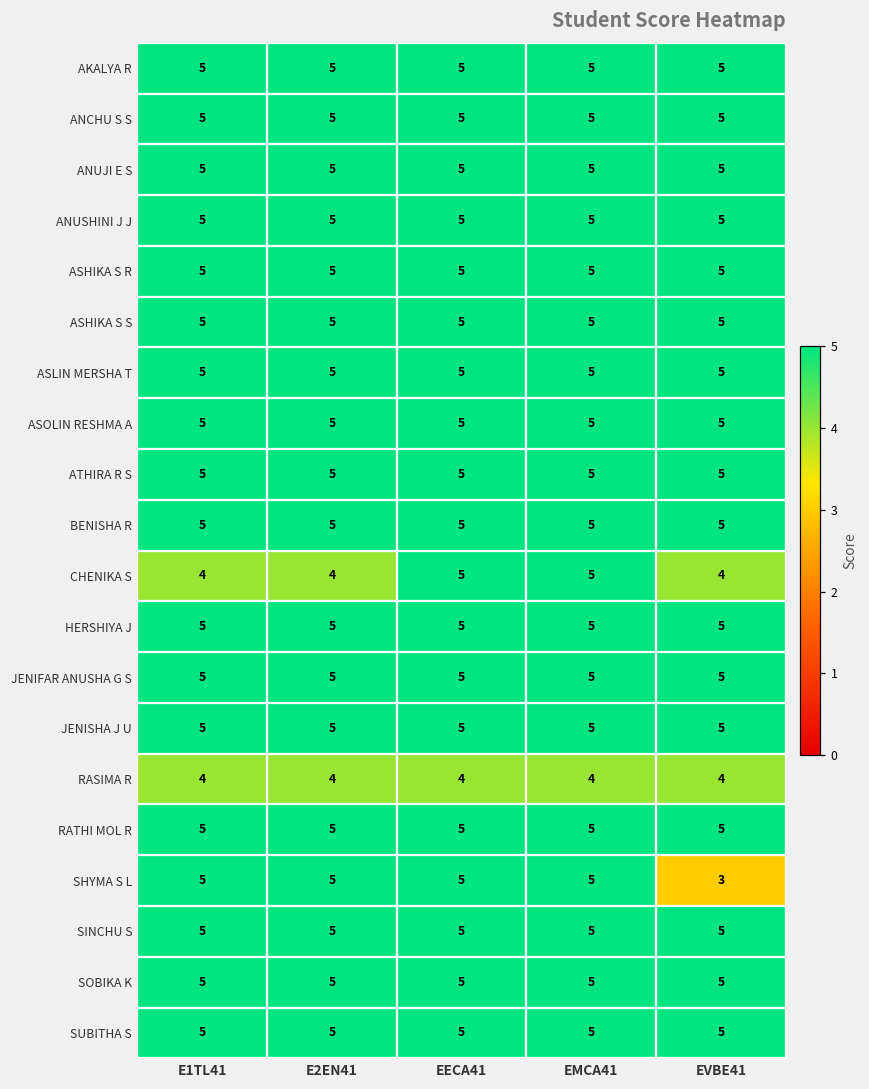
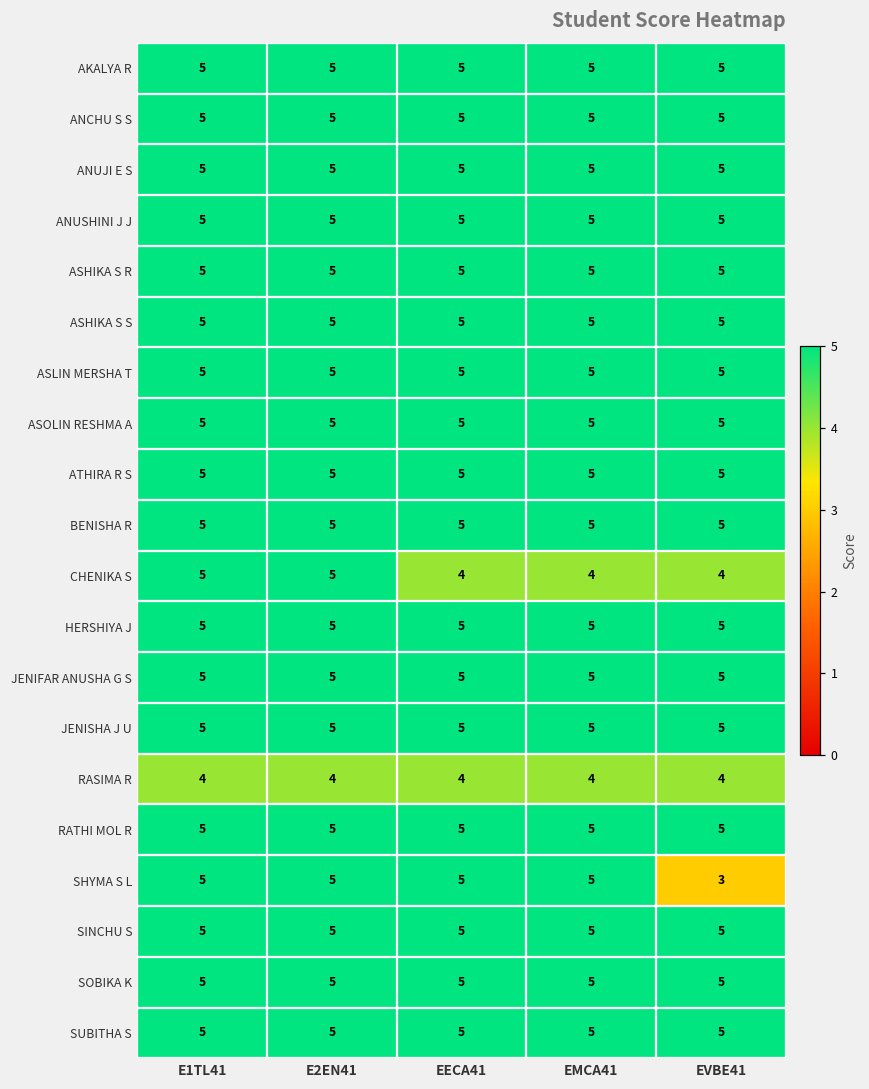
  {
    "AKALYA R": {
      "E1TL41": 5,
      "E2EN41": 5,
      "EECA41": 5,
      "EMCA41": 5,
      "EVBE41": 5
    },
    "ANCHU S S": {
      "E1TL41": 5,
      "E2EN41": 5,
      "EECA41": 5,
      "EMCA41": 5,
      "EVBE41": 5
    },
    "ANUJI E S": {
      "E1TL41": 5,
      "E2EN41": 5,
      "EECA41": 5,
      "EMCA41": 5,
      "EVBE41": 5
    },
    "ANUSHINI J J": {
      "E1TL41": 5,
      "E2EN41": 5,
      "EECA41": 5,
      "EMCA41": 5,
      "EVBE41": 5
    },
    "ASHIKA S R": {
      "E1TL41": 5,
      "E2EN41": 5,
      "EECA41": 5,
      "EMCA41": 5,
      "EVBE41": 5
    },
    "ASHIKA S S": {
      "E1TL41": 5,
      "E2EN41": 5,
      "EECA41": 5,
      "EMCA41": 5,
      "EVBE41": 5
    },
    "ASLIN MERSHA T": {
      "E1TL41": 5,
      "E2EN41": 5,
      "EECA41": 5,
      "EMCA41": 5,
      "EVBE41": 5
    },
    "ASOLIN RESHMA A": {
      "E1TL41": 5,
      "E2EN41": 5,
      "EECA41": 5,
      "EMCA41": 5,
      "EVBE41": 5
    },
    "ATHIRA R S": {
      "E1TL41": 5,
      "E2EN41": 5,
      "EECA41": 5,
      "EMCA41": 5,
      "EVBE41": 5
    },
    "BENISHA R": {
      "E1TL41": 5,
      "E2EN41": 5,
      "EECA41": 5,
      "EMCA41": 5,
      "EVBE41": 5
    },
    "CHENIKA S": {
-     "E1TL41": 4,
-     "E2EN41": 4,
-     "EECA41": 5,
-     "EMCA41": 5,
+     "E1TL41": 5,
+     "E2EN41": 5,
+     "EECA41": 4,
+     "EMCA41": 4,
      "EVBE41": 4
    },
    "HERSHIYA J": {
      "E1TL41": 5,
      "E2EN41": 5,
      "EECA41": 5,
      "EMCA41": 5,
      "EVBE41": 5
    },
    "JENIFAR ANUSHA G S": {
      "E1TL41": 5,
      "E2EN41": 5,
      "EECA41": 5,
      "EMCA41": 5,
      "EVBE41": 5
    },
    "JENISHA J U": {
      "E1TL41": 5,
      "E2EN41": 5,
      "EECA41": 5,
      "EMCA41": 5,
      "EVBE41": 5
    },
    "RASIMA R": {
      "E1TL41": 4,
      "E2EN41": 4,
      "EECA41": 4,
      "EMCA41": 4,
      "EVBE41": 4
    },
    "RATHI MOL R": {
      "E1TL41": 5,
      "E2EN41": 5,
      "EECA41": 5,
      "EMCA41": 5,
      "EVBE41": 5
    },
    "SHYMA S L": {
      "E1TL41": 5,
      "E2EN41": 5,
      "EECA41": 5,
      "EMCA41": 5,
      "EVBE41": 3
    },
    "SINCHU S": {
      "E1TL41": 5,
      "E2EN41": 5,
      "EECA41": 5,
      "EMCA41": 5,
      "EVBE41": 5
    },
    "SOBIKA K": {
      "E1TL41": 5,
      "E2EN41": 5,
      "EECA41": 5,
      "EMCA41": 5,
      "EVBE41": 5
    },
    "SUBITHA S": {
      "E1TL41": 5,
      "E2EN41": 5,
      "EECA41": 5,
      "EMCA41": 5,
      "EVBE41": 5
    }
  }
